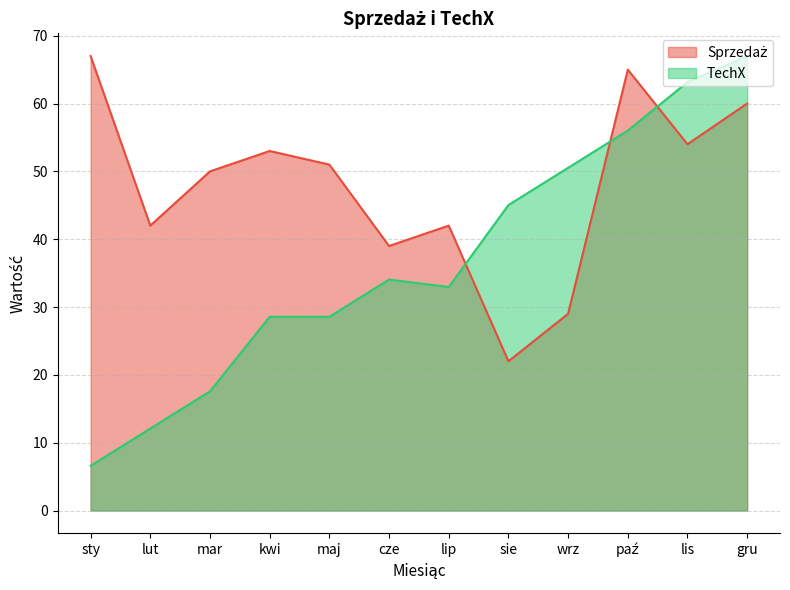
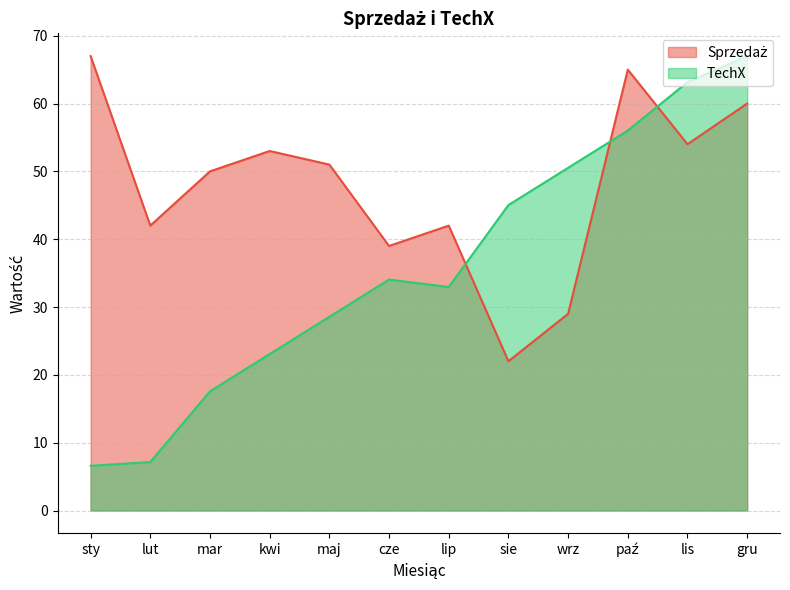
  {
    "Sprzedaż": {
      "sty": 67,
      "lut": 42,
      "mar": 50,
      "kwi": 53,
      "maj": 51,
      "cze": 39,
      "lip": 42,
      "sie": 22,
      "wrz": 29,
      "paź": 65,
      "lis": 54,
      "gru": 60
    },
    "TechX": {
      "sty": 7,
-     "lut": 12,
+     "lut": 7,
      "mar": 18,
-     "kwi": 29,
+     "kwi": 23,
      "maj": 29,
      "cze": 34,
      "lip": 33,
      "sie": 45,
      "wrz": 51,
      "paź": 56
    }
  }
